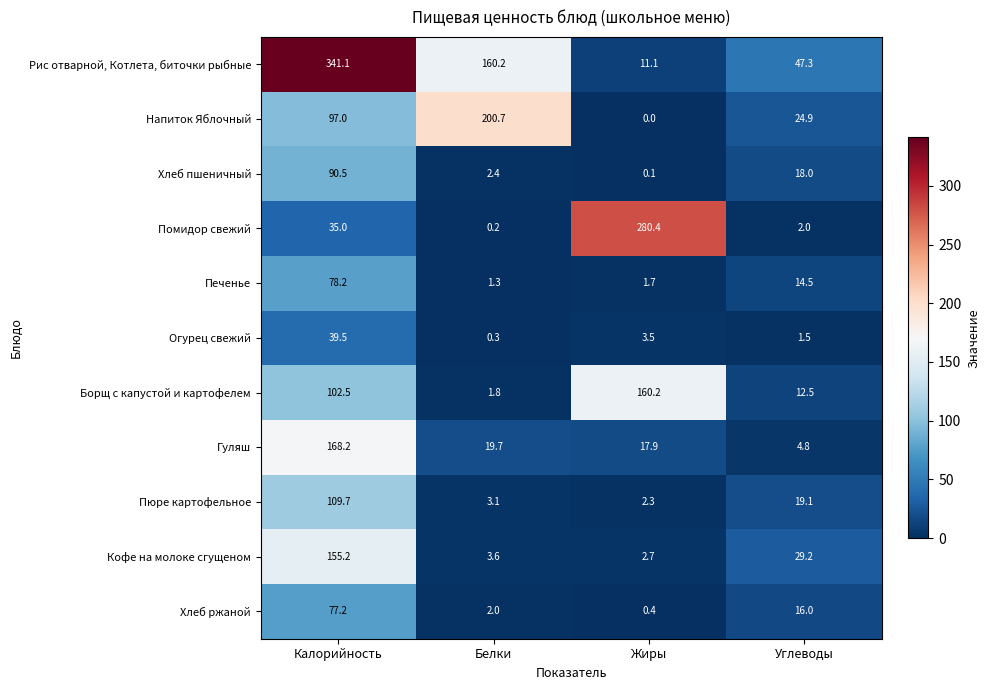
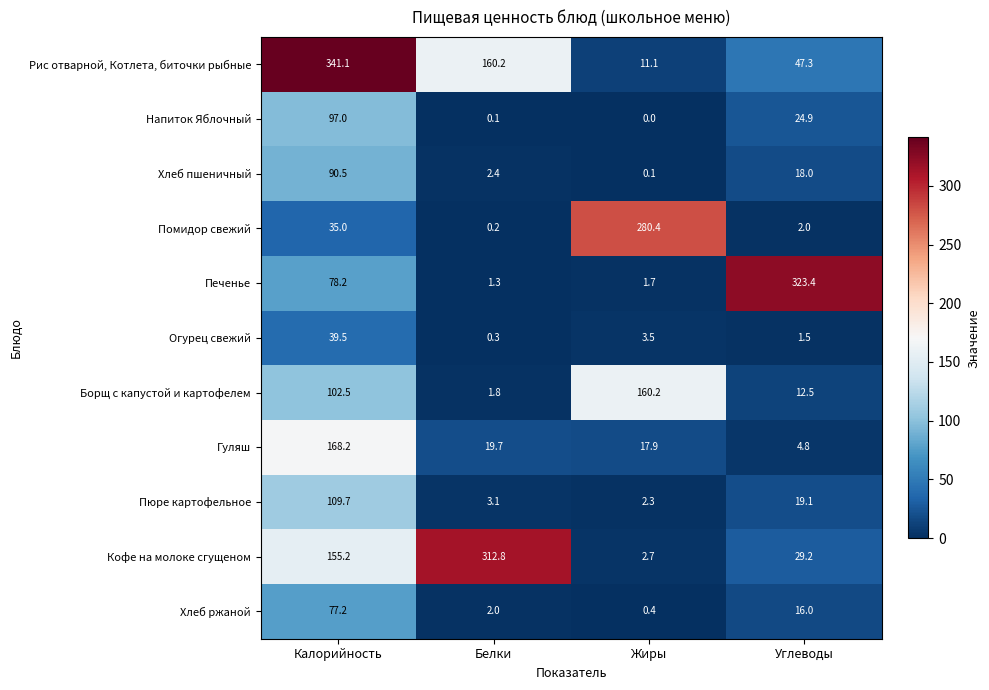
  {
    "Рис отварной, Котлета, биточки рыбные": {
      "Калорийность": 341.1,
      "Белки": 160.2,
      "Жиры": 11.1,
      "Углеводы": 47.3
    },
    "Напиток Яблочный": {
      "Калорийность": 97.0,
-     "Белки": 200.7,
+     "Белки": 0.1,
      "Жиры": 0.0,
      "Углеводы": 24.9
    },
    "Хлеб пшеничный": {
      "Калорийность": 90.5,
      "Белки": 2.4,
      "Жиры": 0.1,
      "Углеводы": 18.0
    },
    "Помидор свежий": {
      "Калорийность": 35.0,
      "Белки": 0.2,
      "Жиры": 280.4,
      "Углеводы": 2.0
    },
    "Печенье": {
      "Калорийность": 78.2,
      "Белки": 1.3,
      "Жиры": 1.7,
-     "Углеводы": 14.5
+     "Углеводы": 323.4
    },
    "Огурец свежий": {
      "Калорийность": 39.5,
      "Белки": 0.3,
      "Жиры": 3.5,
      "Углеводы": 1.5
    },
    "Борщ с капустой и картофелем": {
      "Калорийность": 102.5,
      "Белки": 1.8,
      "Жиры": 160.2,
      "Углеводы": 12.5
    },
    "Гуляш": {
      "Калорийность": 168.2,
      "Белки": 19.7,
      "Жиры": 17.9,
      "Углеводы": 4.8
    },
    "Пюре картофельное": {
      "Калорийность": 109.7,
      "Белки": 3.1,
      "Жиры": 2.3,
      "Углеводы": 19.1
    },
    "Кофе на молоке сгущеном": {
      "Калорийность": 155.2,
-     "Белки": 3.6,
+     "Белки": 312.8,
      "Жиры": 2.7,
      "Углеводы": 29.2
    },
    "Хлеб ржаной": {
      "Калорийность": 77.2,
      "Белки": 2.0,
      "Жиры": 0.4,
      "Углеводы": 16.0
    }
  }
